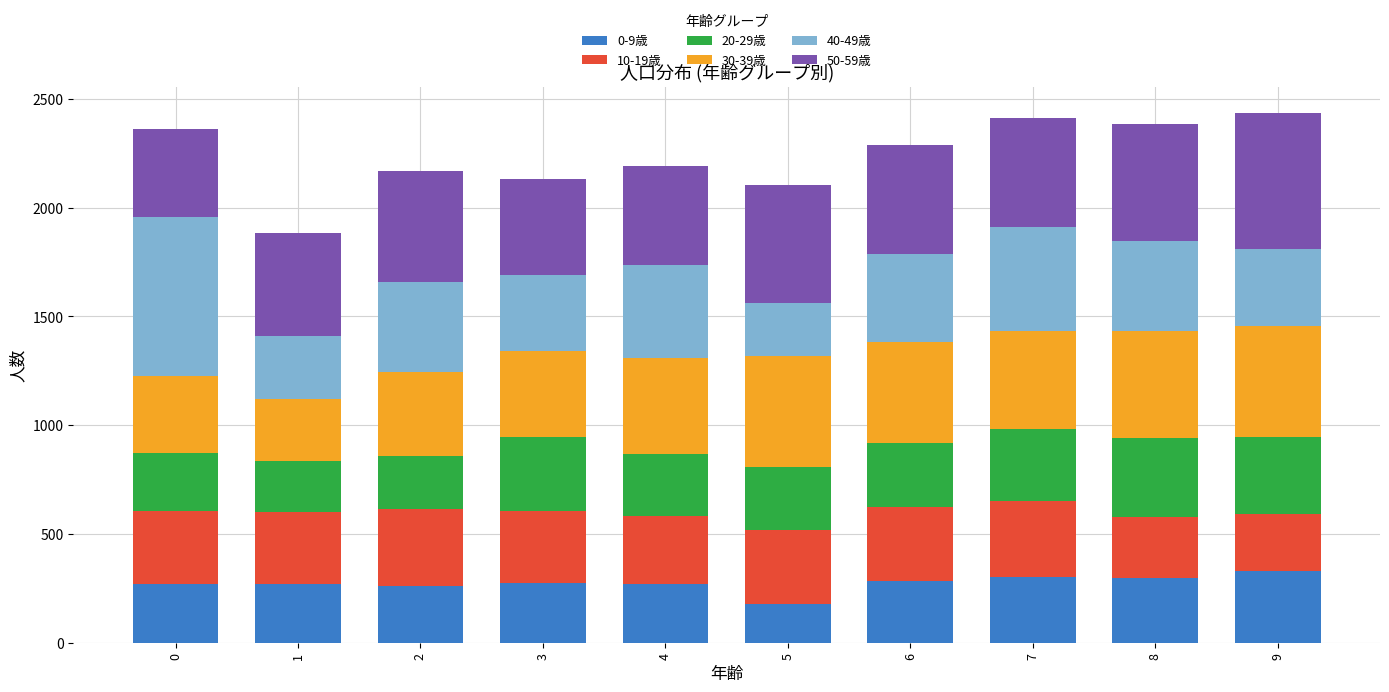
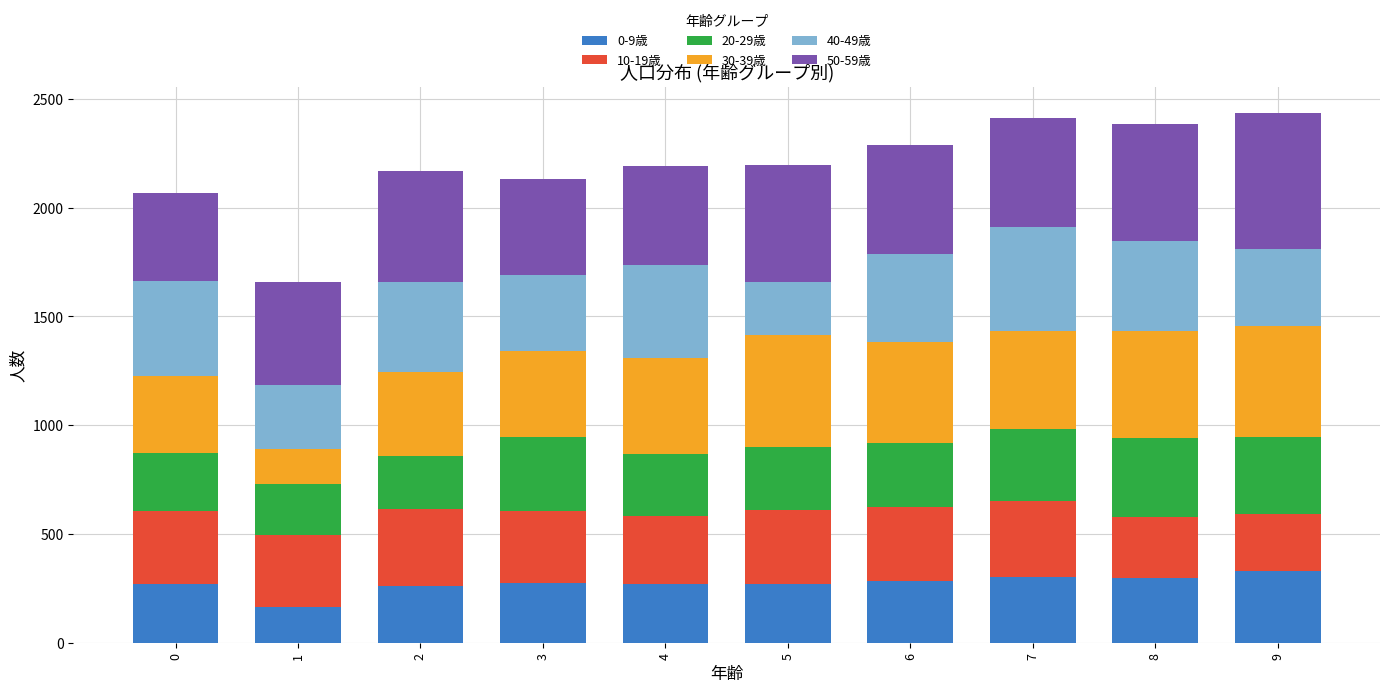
  {
    "0-9歳": {
      "0": 270,
-     "1": 270,
+     "1": 170,
      "2": 260,
      "3": 270,
      "4": 270,
-     "5": 180,
+     "5": 270,
      "6": 280,
      "7": 300,
      "8": 300,
      "9": 330
    },
    "10-19歳": {
      "0": 330,
      "1": 330,
      "2": 350,
      "3": 330,
      "4": 310,
      "5": 340,
      "6": 340,
      "7": 350,
      "8": 280,
      "9": 260
    },
    "20-29歳": {
      "0": 270,
      "1": 240,
      "2": 240,
      "3": 340,
      "4": 280,
      "5": 290,
      "6": 300,
      "7": 330,
      "8": 360,
      "9": 360
    },
    "30-39歳": {
      "0": 360,
-     "1": 280,
+     "1": 160,
      "2": 390,
      "3": 400,
      "4": 440,
      "5": 510,
      "6": 470,
      "7": 450,
      "8": 490,
      "9": 510
    },
    "40-49歳": {
-     "0": 730,
+     "0": 440,
      "1": 290,
      "2": 410,
      "3": 350,
      "4": 430,
      "5": 240,
      "6": 410,
      "7": 480,
      "8": 410,
      "9": 360
    },
    "50-59歳": {
      "0": 410,
      "1": 470,
      "2": 510,
      "3": 440,
      "4": 460,
      "5": 540,
      "6": 500,
      "7": 500,
      "8": 540,
      "9": 630
    }
  }
